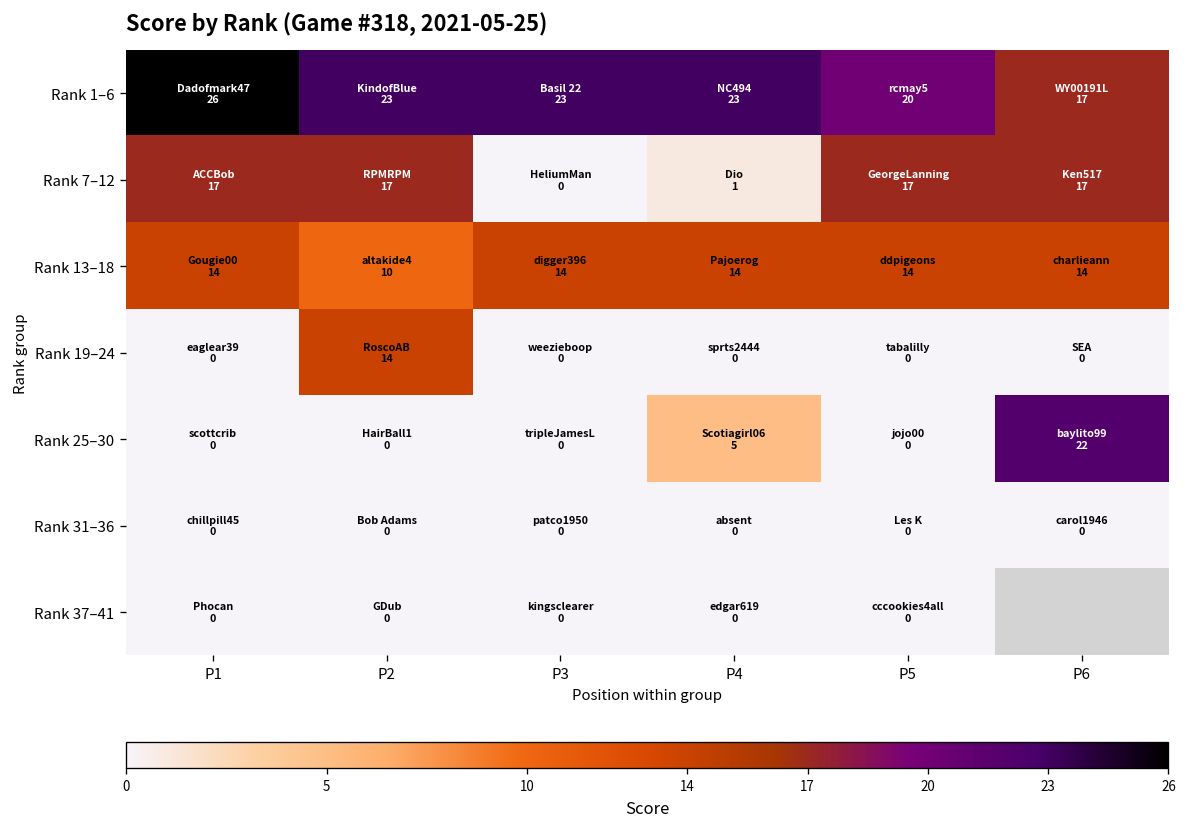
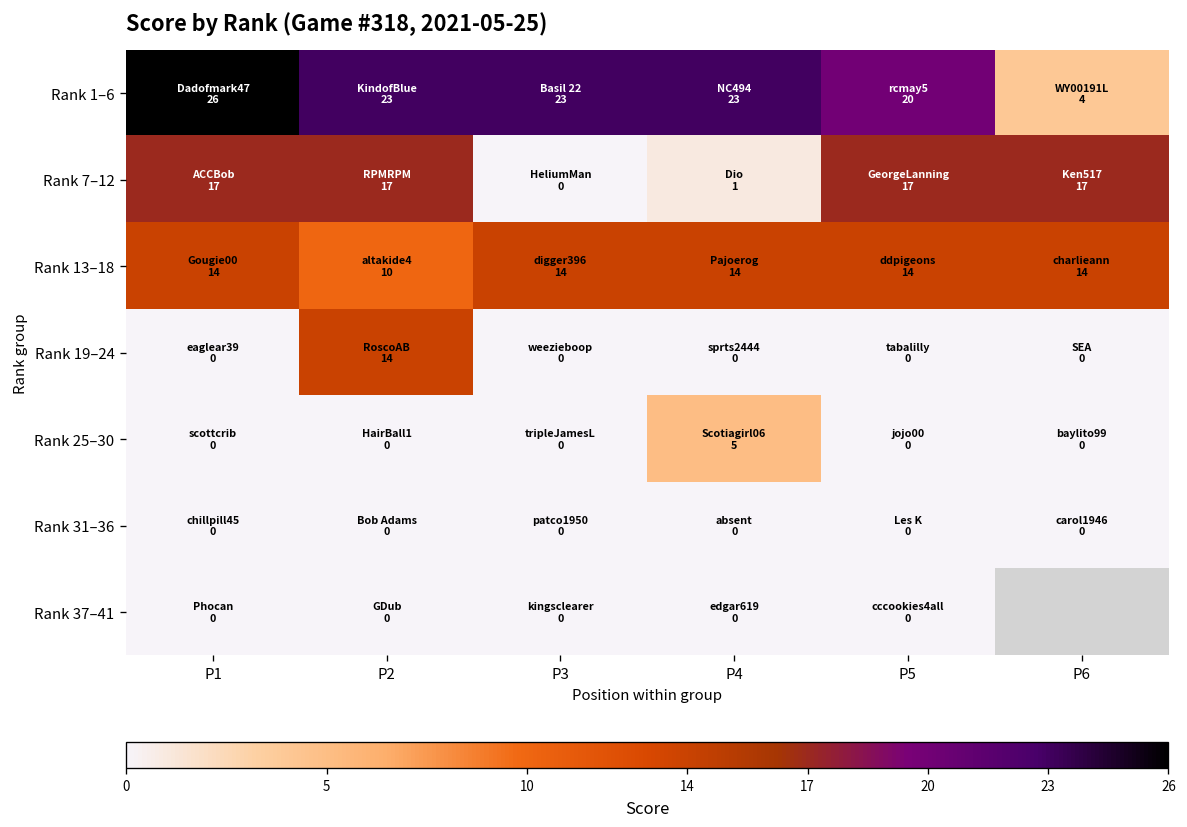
  {
    "Rank 1–6": {
      "P1": 26,
      "P2": 23,
      "P4": 23,
      "P5": 20,
-     "P6": 17
+     "P6": 4
    },
    "Rank 7–12": {
      "P1": 17,
      "P2": 17,
      "P3": 0,
      "P4": 1,
      "P5": 17,
      "P6": 17
    },
    "Rank 13–18": {
      "P1": 14,
      "P2": 10,
      "P3": 14,
      "P4": 14,
      "P5": 14,
      "P6": 14
    },
    "Rank 19–24": {
      "P1": 0,
      "P2": 14,
      "P3": 0,
      "P4": 0,
      "P5": 0,
      "P6": 0
    },
    "Rank 25–30": {
      "P1": 0,
      "P2": 0,
      "P3": 0,
      "P4": 5,
      "P5": 0,
-     "P6": 22
+     "P6": 0
    },
    "Rank 31–36": {
      "P1": 0,
      "P2": 0,
      "P3": 0,
      "P4": 0,
      "P5": 0,
      "P6": 0
    },
    "Rank 37–41": {
      "P1": 0,
      "P2": 0,
      "P3": 0,
      "P4": 0,
      "P5": 0
    }
  }
